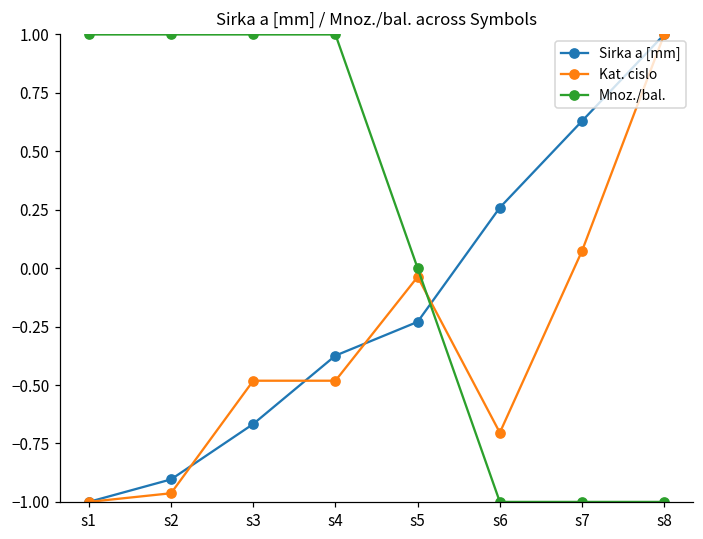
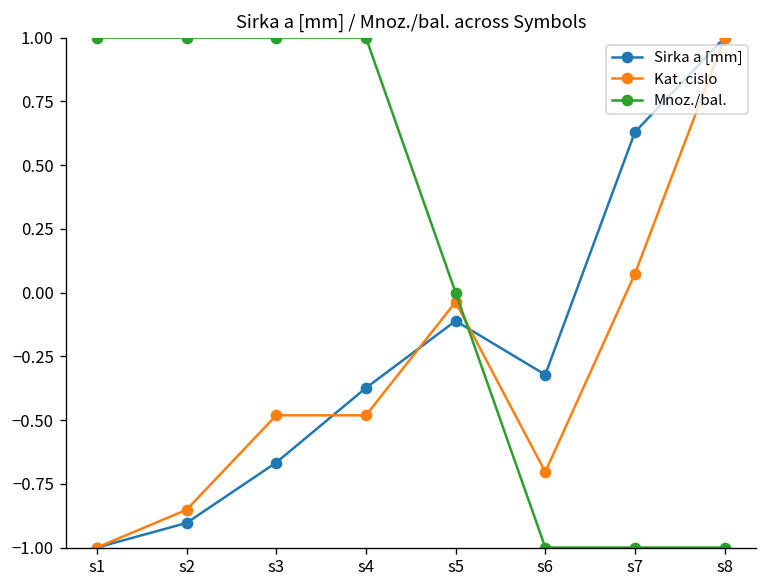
  {
    "Sirka a [mm]": {
      "s2": -0.90,
      "s3": -0.67,
      "s4": -0.37,
-     "s5": -0.23,
-     "s6": 0.26,
+     "s5": -0.11,
+     "s6": -0.32,
      "s7": 0.63
    },
    "Kat. cislo": {
-     "s2": -0.96,
+     "s2": -0.85,
      "s3": -0.48,
      "s4": -0.48,
      "s5": -0.04,
      "s6": -0.70,
      "s7": 0.07
    },
    "Mnoz./bal.": {
      "s1": 1.00,
      "s2": 1.00,
      "s3": 1.00,
      "s4": 1.00,
      "s5": 0.00,
      "s6": -1.00,
      "s7": -1.00,
      "s8": -1.00
    }
  }
